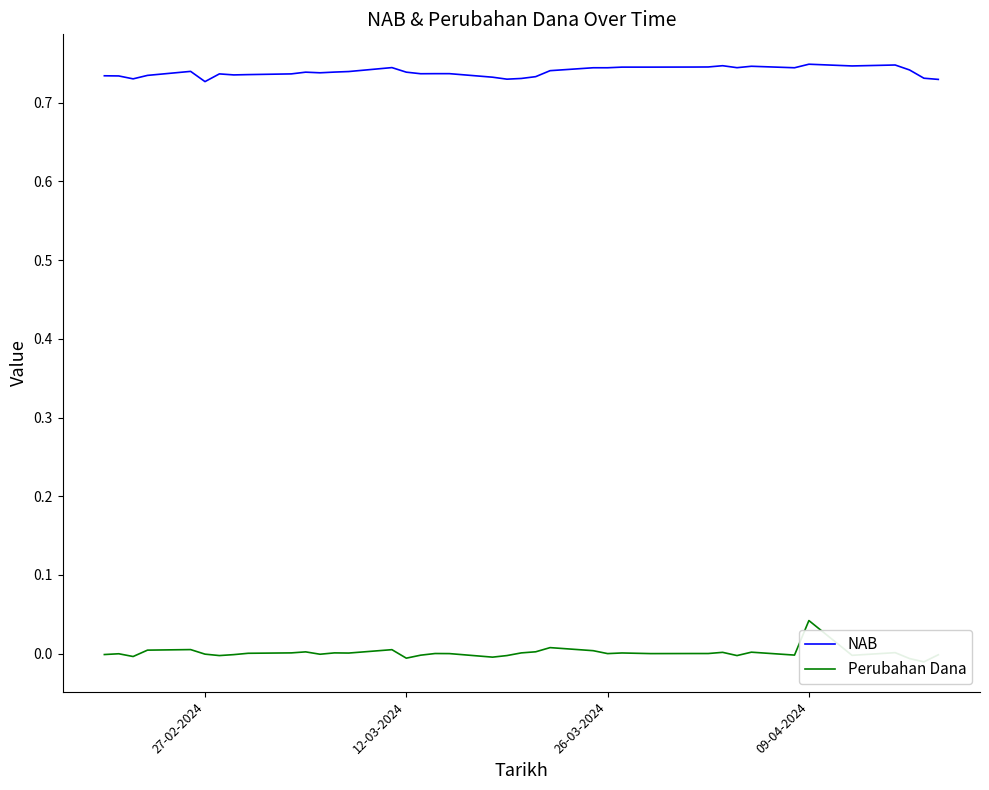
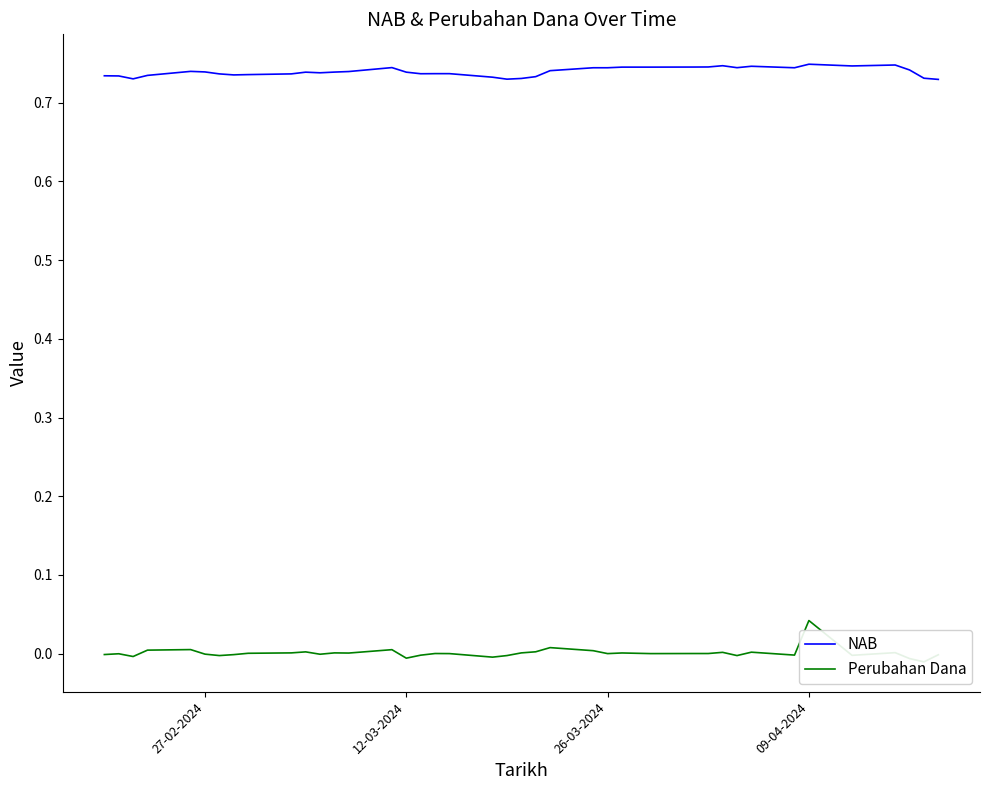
  {
    "NAB": {
-     "27-02-2024": 0.73,
+     "27-02-2024": 0.74,
      "12-03-2024": 0.74,
      "26-03-2024": 0.74,
      "09-04-2024": 0.75
    },
    "Perubahan Dana": {
      "27-02-2024": 0.00,
      "12-03-2024": -0.01,
      "26-03-2024": 0.00,
      "09-04-2024": 0.04
    }
  }
